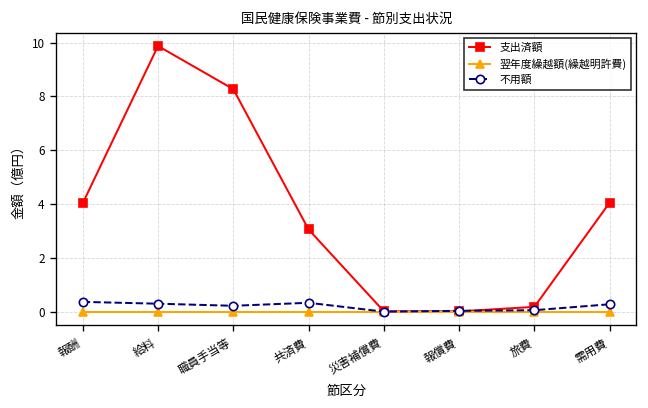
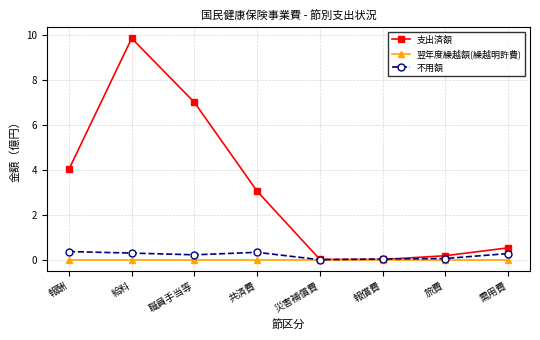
  {
    "支出済額": {
      "報酬": 4.0,
      "給料": 9.9,
-     "職員手当等": 8.3,
+     "職員手当等": 7.0,
      "共済費": 3.1,
      "旅費": 0.2,
-     "需用費": 4.1
+     "需用費": 0.5
    },
    "翌年度繰越額(繰越明許費)": {
      "報酬": 0.0,
      "給料": 0.0,
      "職員手当等": 0.0,
      "共済費": 0.0,
      "需用費": 0.0
    },
    "不用額": {
      "報酬": 0.4,
      "給料": 0.3,
      "職員手当等": 0.2,
      "共済費": 0.3,
      "需用費": 0.3
    }
  }
